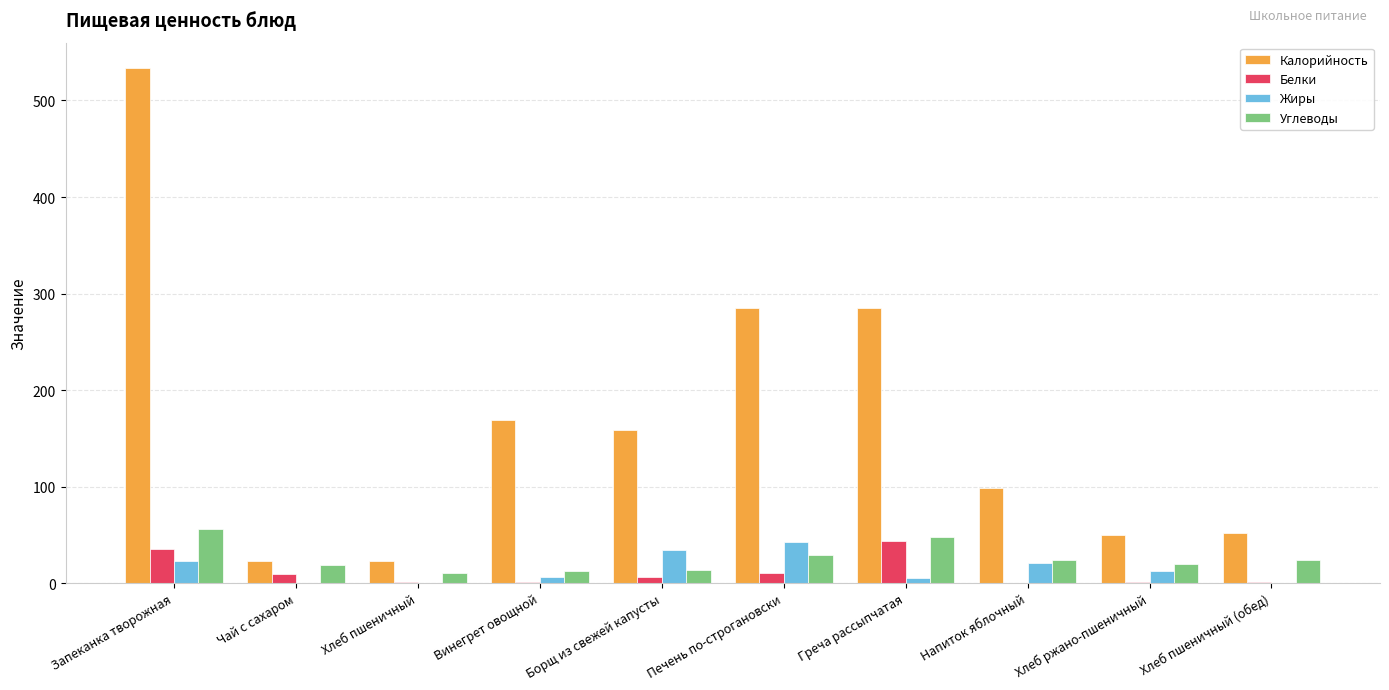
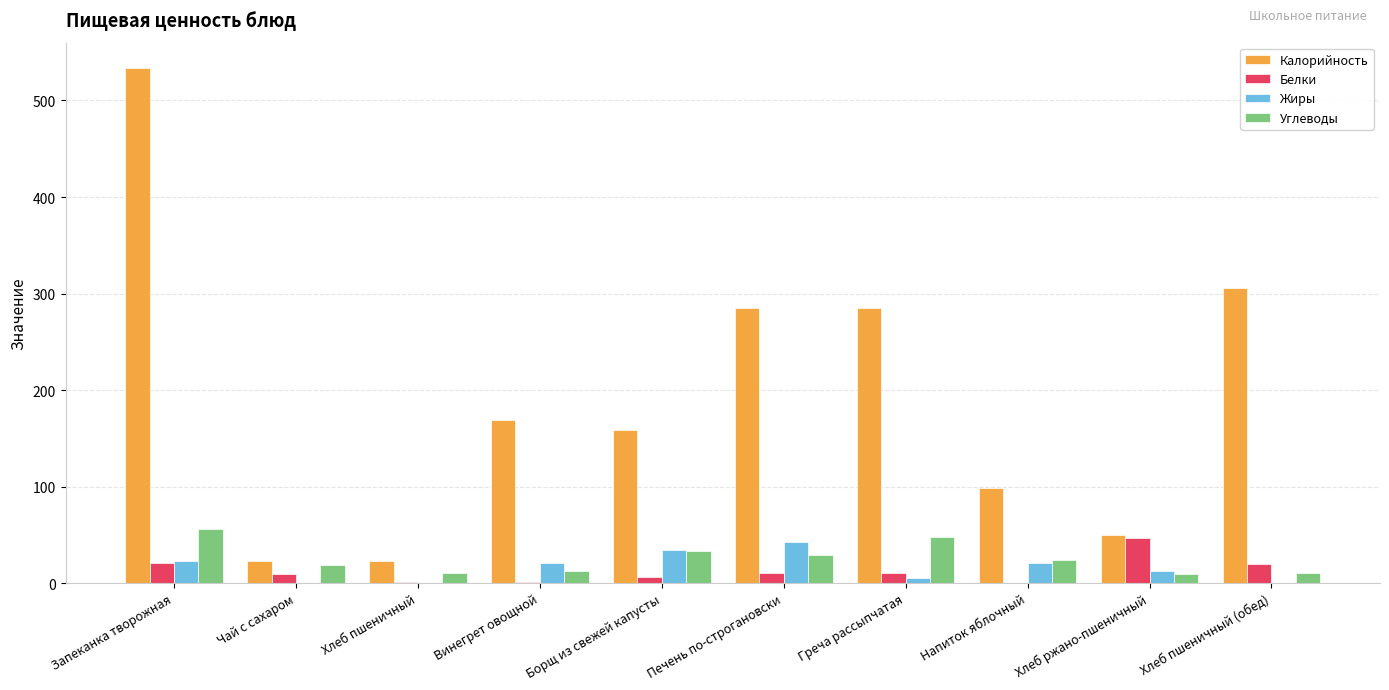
  {
    "Калорийность": {
      "Запеканка творожная": 530,
      "Чай с сахаром": 20,
      "Хлеб пшеничный": 20,
      "Винегрет овощной": 170,
      "Борщ из свежей капусты": 160,
      "Печень по-строгановски": 280,
      "Греча рассыпчатая": 290,
      "Напиток яблочный": 100,
      "Хлеб ржано-пшеничный": 50,
-     "Хлеб пшеничный (обед)": 50
+     "Хлеб пшеничный (обед)": 310
    },
    "Белки": {
-     "Запеканка творожная": 30,
+     "Запеканка творожная": 20,
      "Чай с сахаром": 10,
      "Борщ из свежей капусты": 10,
      "Печень по-строгановски": 10,
-     "Греча рассыпчатая": 40,
-     "Хлеб ржано-пшеничный": 0,
-     "Хлеб пшеничный (обед)": 0
+     "Греча рассыпчатая": 10,
+     "Хлеб ржано-пшеничный": 50,
+     "Хлеб пшеничный (обед)": 20
    },
    "Жиры": {
      "Запеканка творожная": 20,
      "Чай с сахаром": 0,
-     "Винегрет овощной": 10,
+     "Винегрет овощной": 20,
      "Борщ из свежей капусты": 30,
      "Печень по-строгановски": 40,
      "Греча рассыпчатая": 0,
      "Напиток яблочный": 20,
      "Хлеб ржано-пшеничный": 10
    },
    "Углеводы": {
      "Запеканка творожная": 60,
      "Чай с сахаром": 20,
      "Хлеб пшеничный": 10,
      "Винегрет овощной": 10,
-     "Борщ из свежей капусты": 10,
+     "Борщ из свежей капусты": 30,
      "Печень по-строгановски": 30,
      "Греча рассыпчатая": 50,
      "Напиток яблочный": 20,
-     "Хлеб ржано-пшеничный": 20,
-     "Хлеб пшеничный (обед)": 20
+     "Хлеб ржано-пшеничный": 10,
+     "Хлеб пшеничный (обед)": 10
    }
  }
